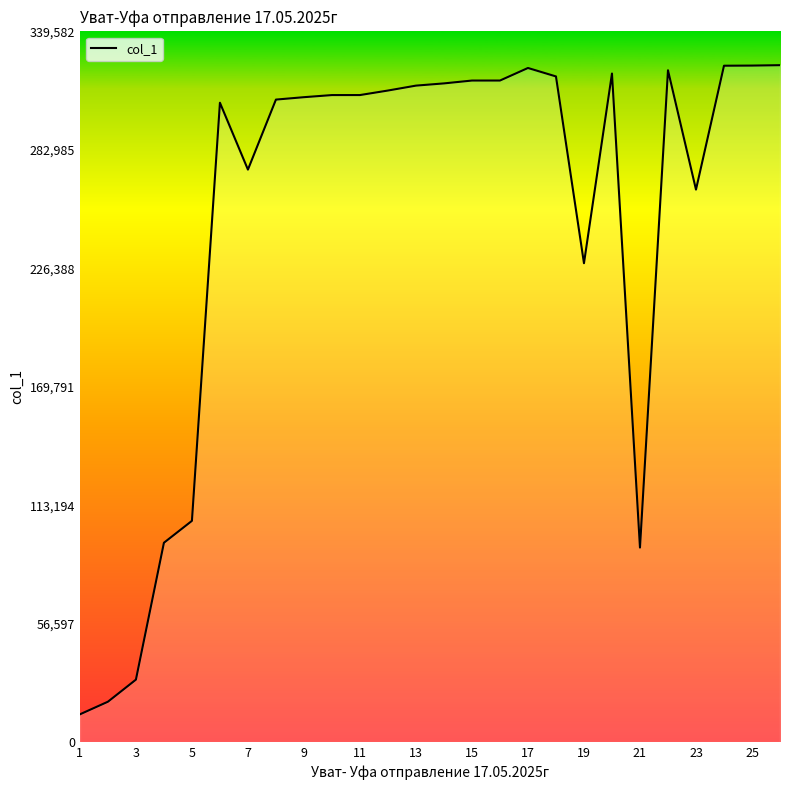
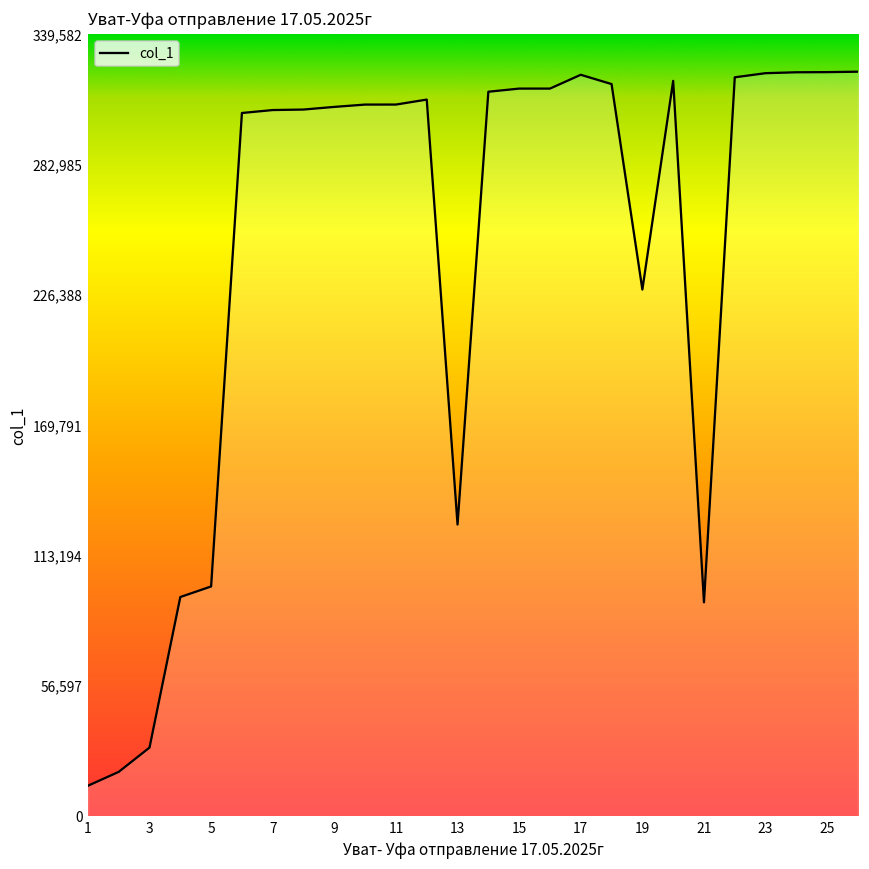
  {
    "1": "13,000",
    "3": "30,000",
-   "5": "106,000",
-   "7": "274,000",
+   "5": "100,000",
+   "7": "307,000",
    "9": "308,000",
    "11": "309,000",
-   "13": "314,000",
+   "13": "127,000",
    "15": "316,000",
    "17": "322,000",
    "19": "229,000",
    "21": "93,000",
-   "23": "264,000",
+   "23": "323,000",
    "25": "323,000"
  }
